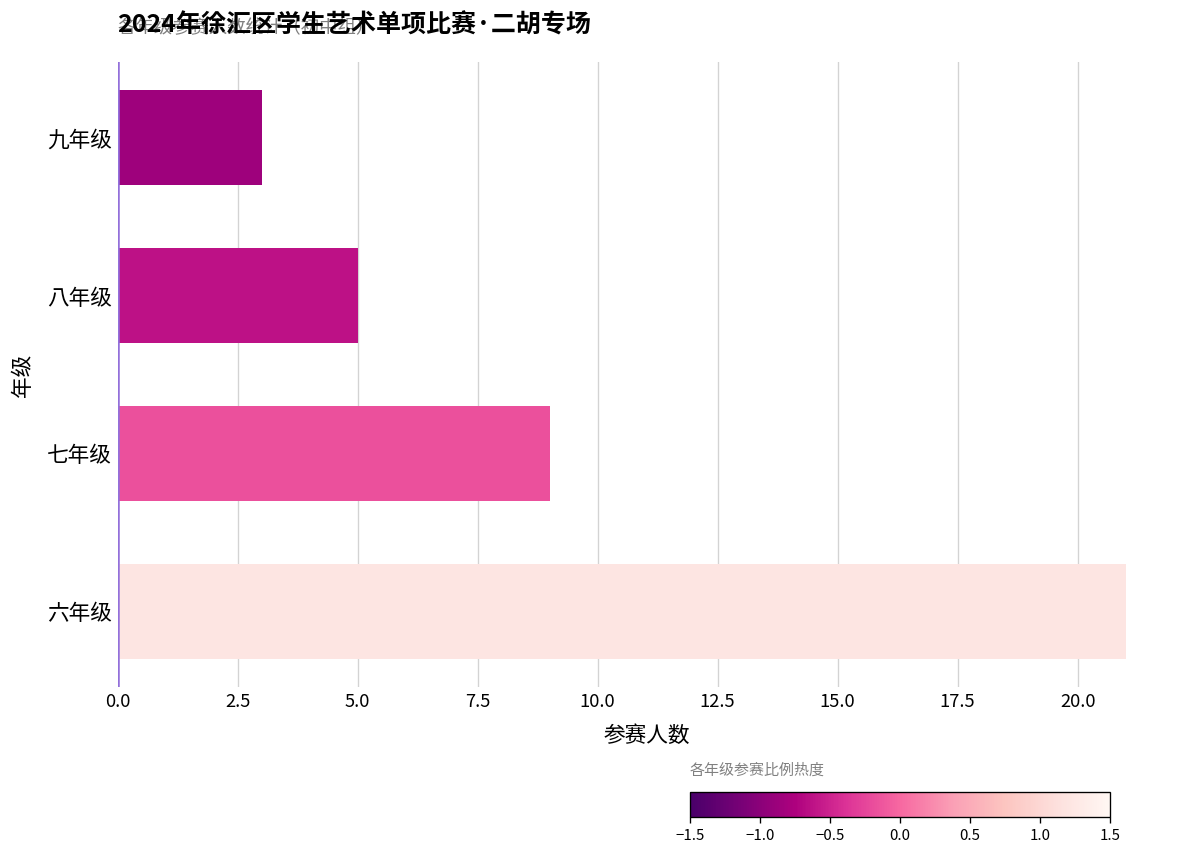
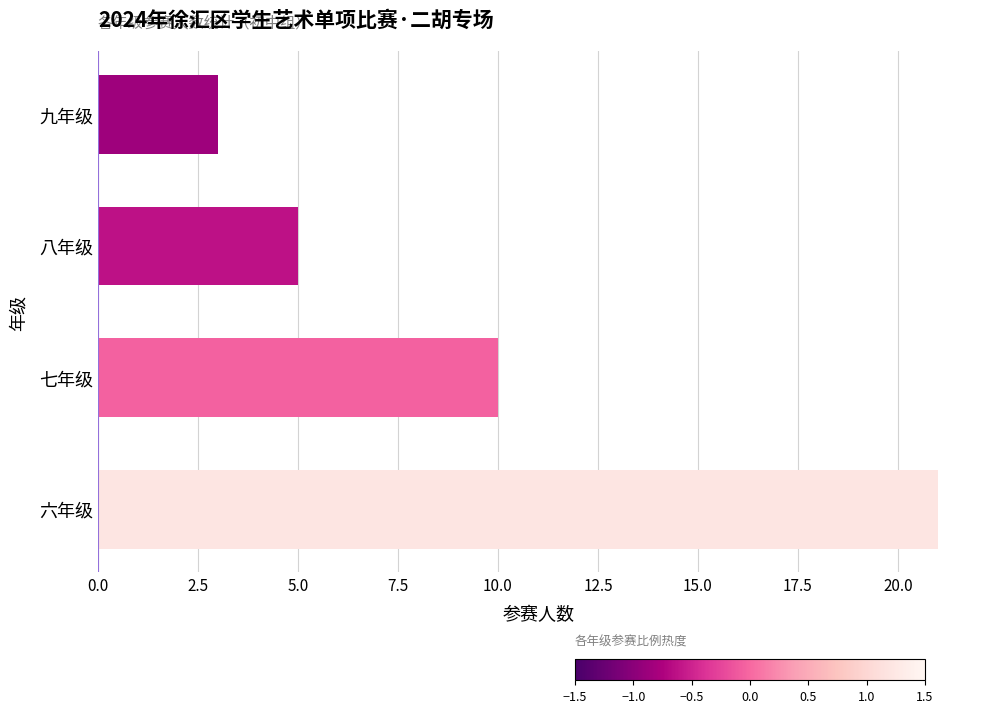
  {
    "九年级": 3,
    "八年级": 5,
-   "七年级": 9,
+   "七年级": 10,
    "六年级": 21
  }
